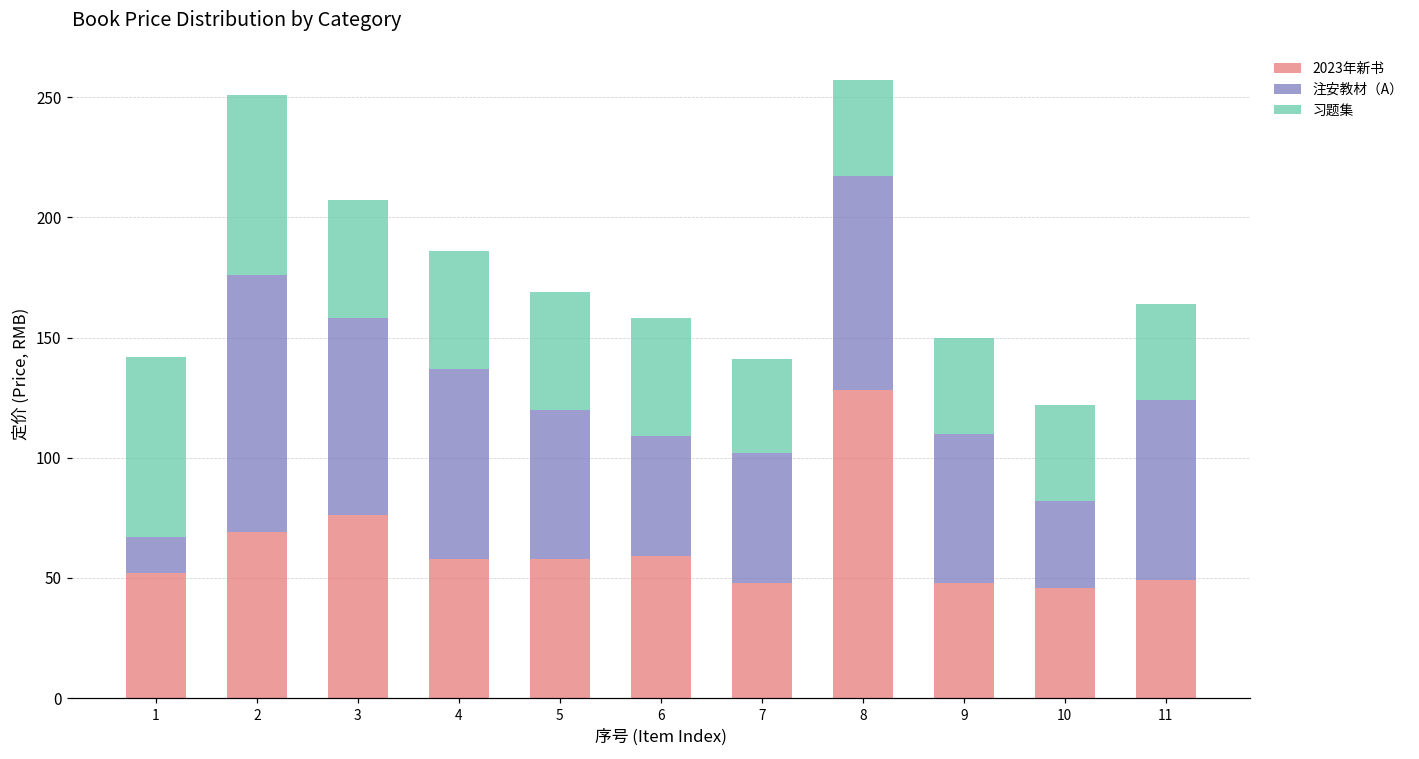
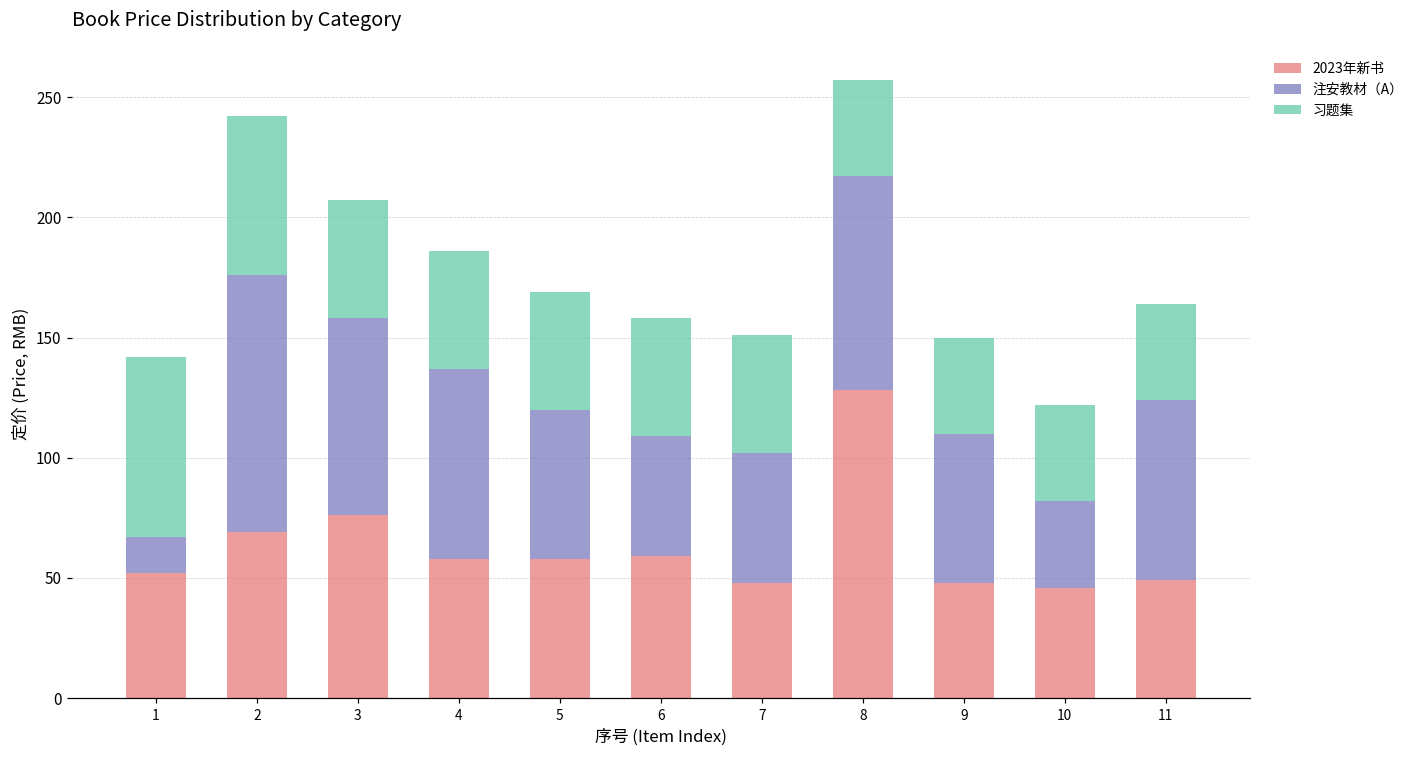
  {
    "2023年新书": {
      "1": 52,
      "2": 69,
      "3": 76,
      "4": 58,
      "5": 58,
      "6": 59,
      "7": 48,
      "8": 128,
      "9": 48,
      "10": 46,
      "11": 49
    },
    "注安教材（A）": {
      "1": 15,
      "2": 107,
      "3": 82,
      "4": 79,
      "5": 62,
      "6": 50,
      "7": 54,
      "8": 89,
      "9": 62,
      "10": 36,
      "11": 75
    },
    "习题集": {
      "1": 75,
-     "2": 75,
+     "2": 66,
      "3": 49,
      "4": 49,
      "5": 49,
      "6": 49,
-     "7": 39,
+     "7": 49,
      "8": 40,
      "9": 40,
      "10": 40,
      "11": 40
    }
  }
